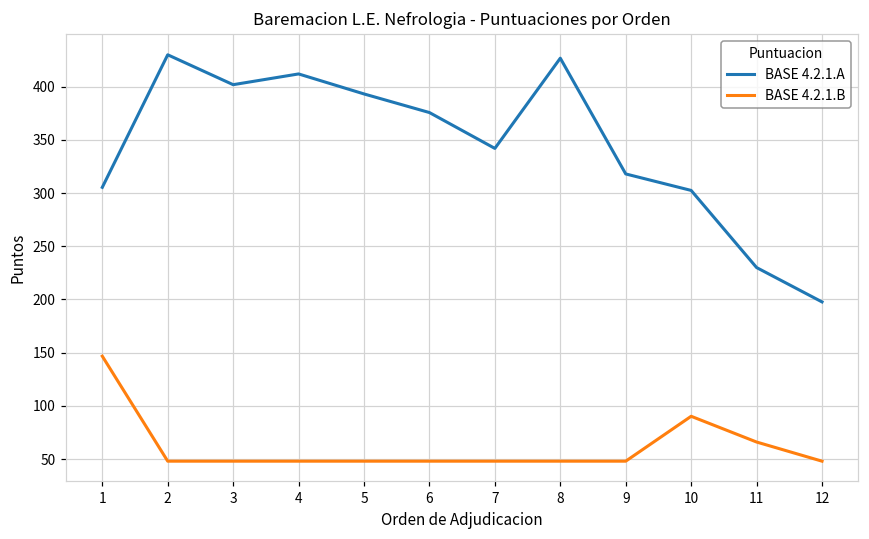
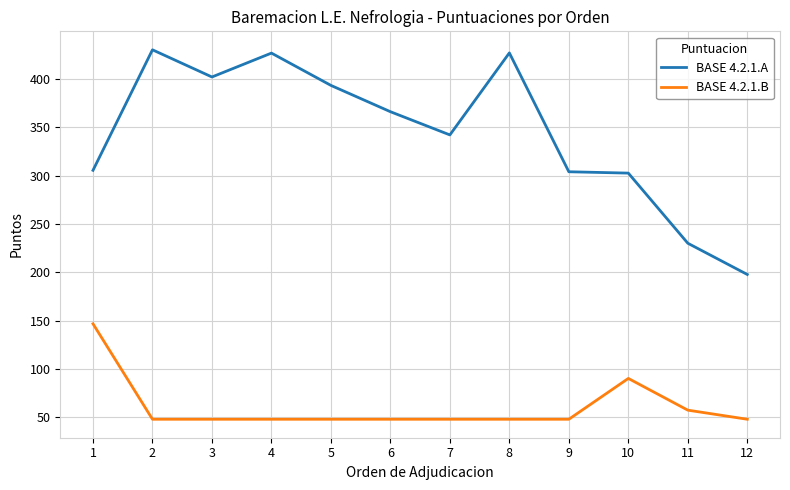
  {
    "BASE 4.2.1.A": {
      "1": 310,
      "2": 430,
      "3": 400,
-     "4": 410,
+     "4": 430,
      "5": 390,
-     "6": 380,
+     "6": 370,
      "7": 340,
      "8": 430,
-     "9": 320,
+     "9": 300,
      "10": 300,
      "11": 230,
      "12": 200
    },
    "BASE 4.2.1.B": {
      "1": 150,
      "2": 50,
      "3": 50,
      "4": 50,
      "5": 50,
      "6": 50,
      "7": 50,
      "8": 50,
      "9": 50,
      "10": 90,
-     "11": 70,
+     "11": 60,
      "12": 50
    }
  }
